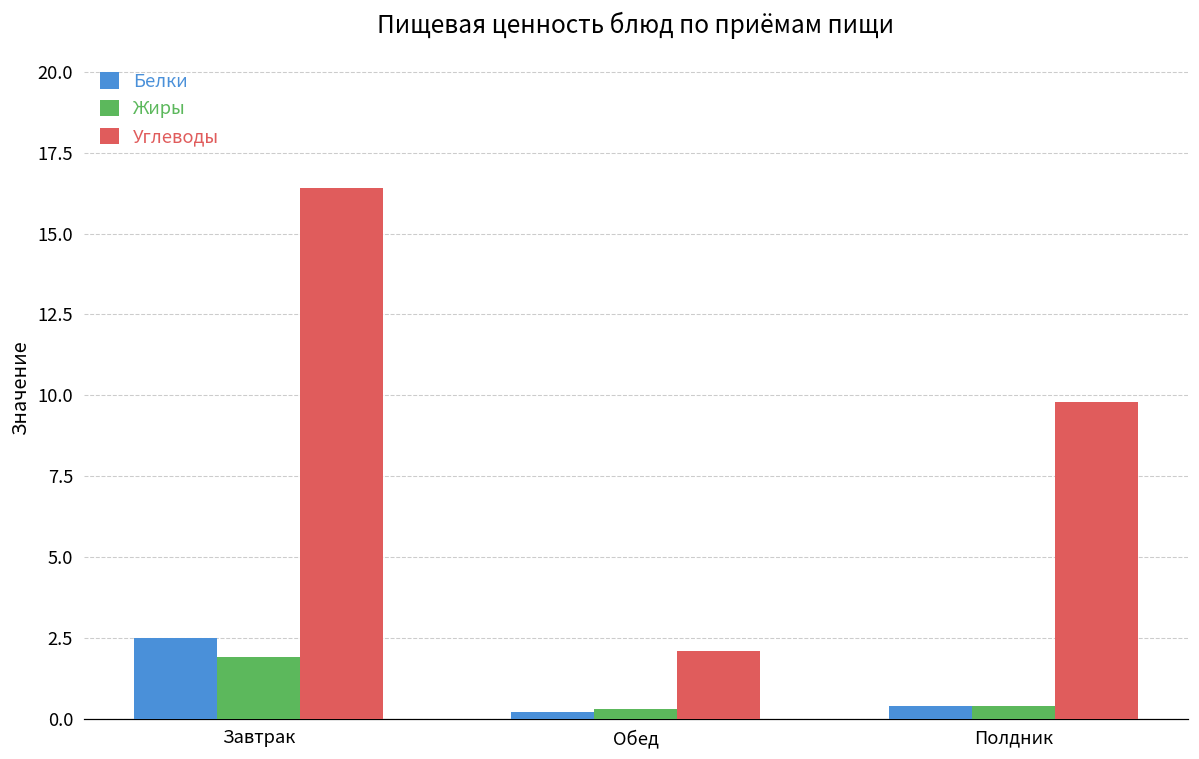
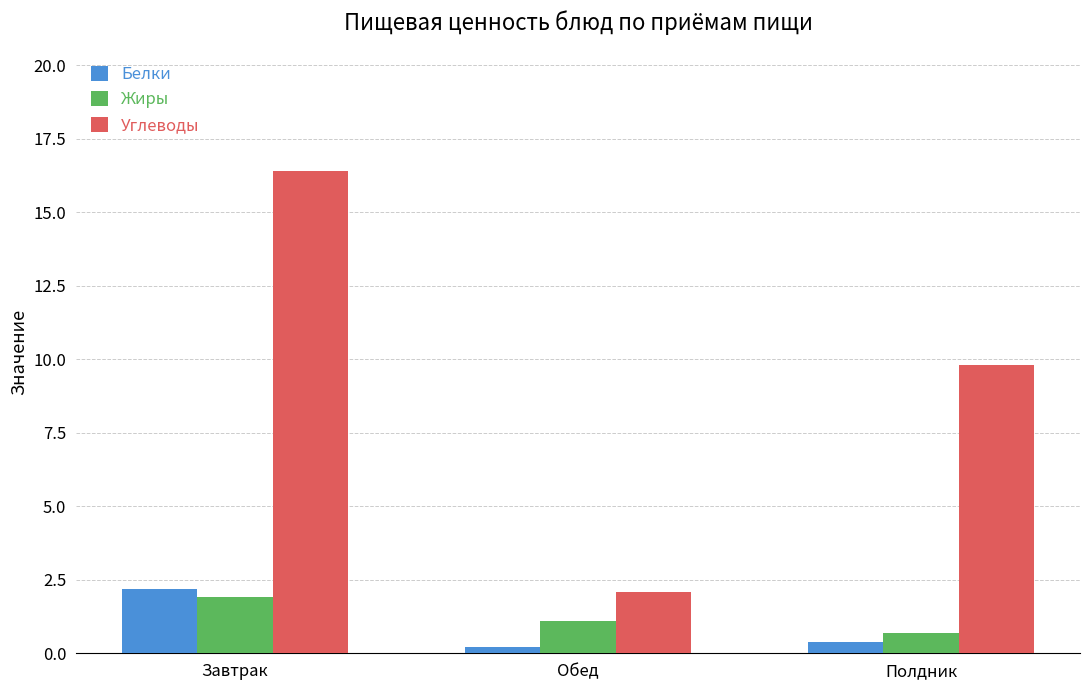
  {
    "Белки": {
-     "Завтрак": 2.5,
+     "Завтрак": 2.2,
      "Обед": 0.2,
      "Полдник": 0.4
    },
    "Жиры": {
      "Завтрак": 1.9,
-     "Обед": 0.3,
-     "Полдник": 0.4
+     "Обед": 1.1,
+     "Полдник": 0.7
    },
    "Углеводы": {
      "Завтрак": 16.4,
      "Обед": 2.1,
      "Полдник": 9.8
    }
  }
